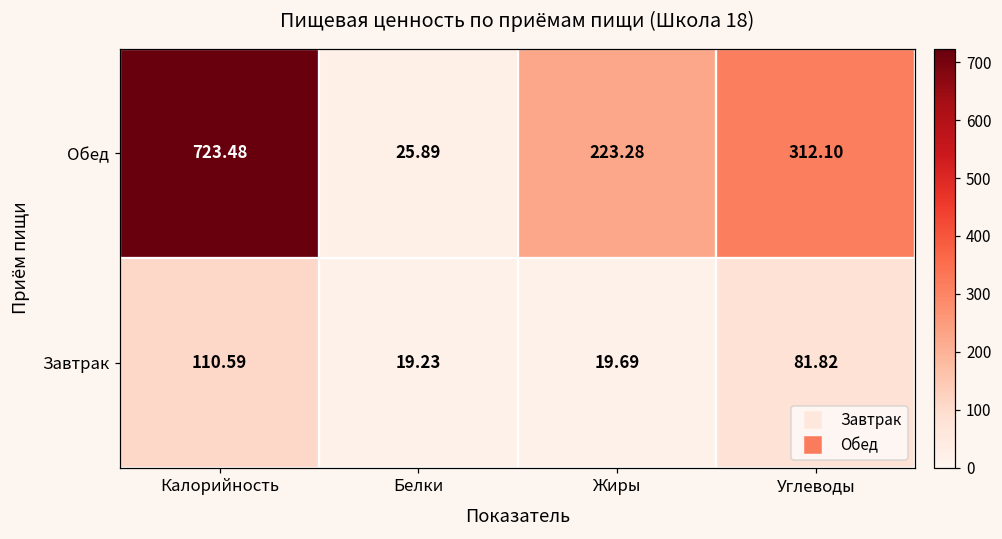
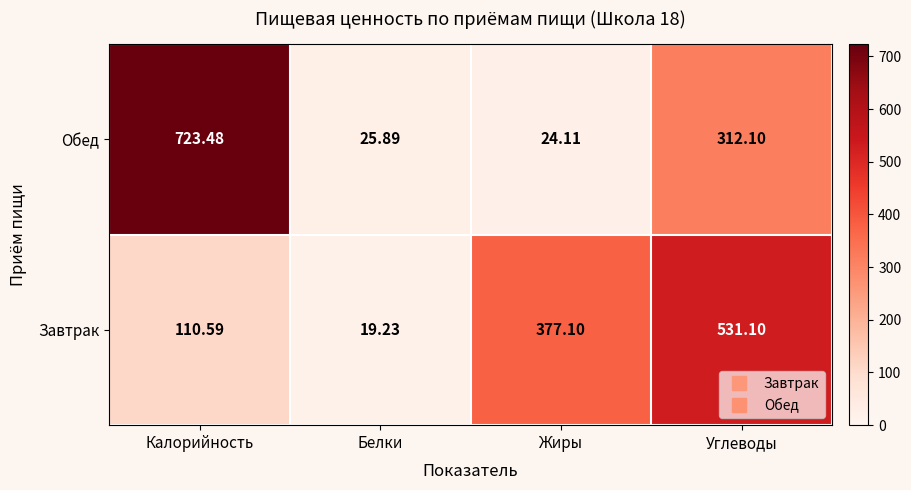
  {
    "Обед": {
      "Калорийность": 723.48,
      "Белки": 25.89,
-     "Жиры": 223.28,
+     "Жиры": 24.11,
      "Углеводы": 312.10
    },
    "Завтрак": {
      "Калорийность": 110.59,
      "Белки": 19.23,
-     "Жиры": 19.69,
-     "Углеводы": 81.82
+     "Жиры": 377.10,
+     "Углеводы": 531.10
    }
  }
